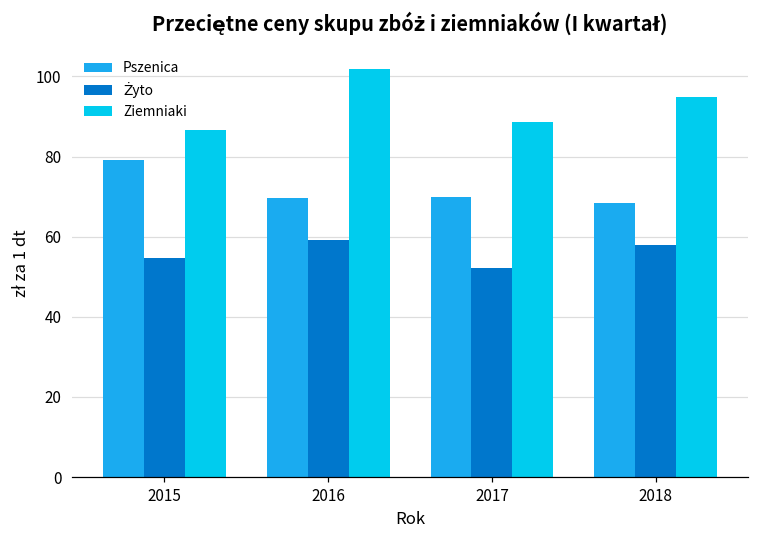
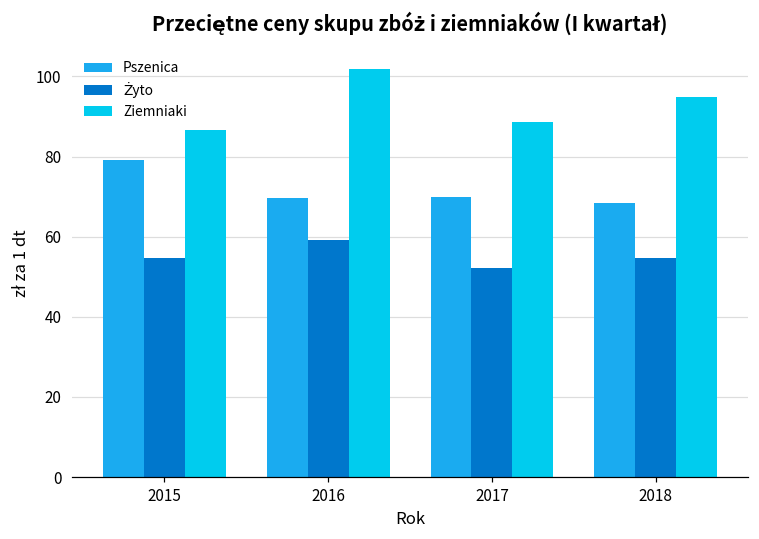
  {
    "Żyto": {
      "2015": 55,
      "2016": 59,
      "2017": 52,
-     "2018": 58
+     "2018": 55
    }
  }
